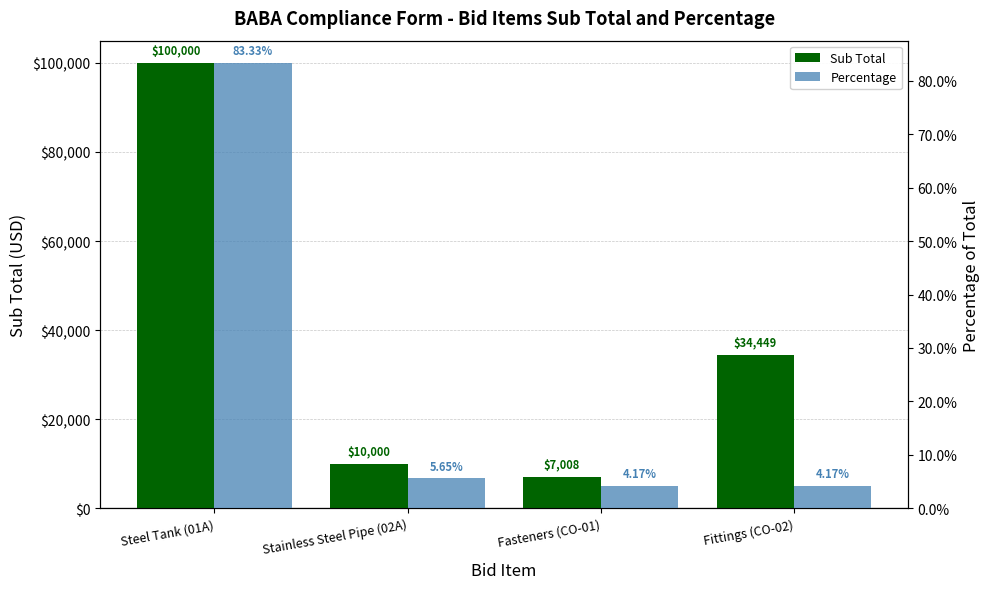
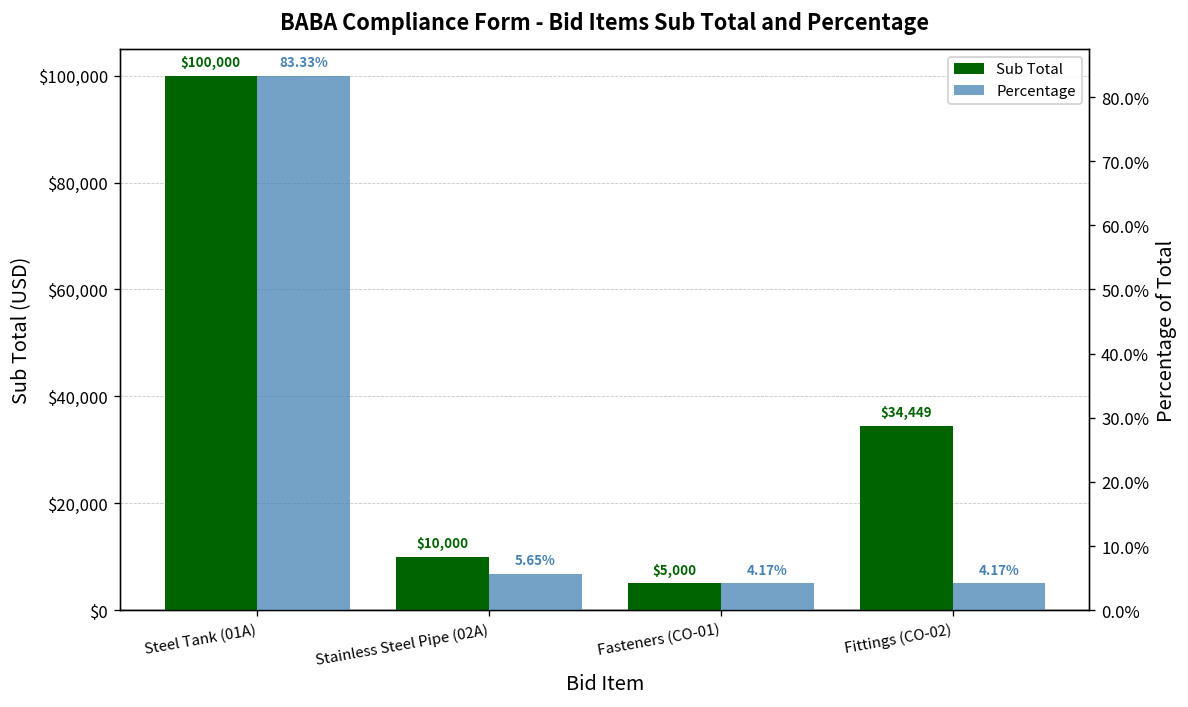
  {
    "Sub Total": {
      "Steel Tank (01A)": "$100,000",
      "Stainless Steel Pipe (02A)": "$10,000",
-     "Fasteners (CO-01)": "$7,008",
+     "Fasteners (CO-01)": "$5,000",
      "Fittings (CO-02)": "$34,449"
    },
    "Percentage": {
      "Steel Tank (01A)": "83.33%",
      "Stainless Steel Pipe (02A)": "5.65%",
      "Fasteners (CO-01)": "4.17%",
      "Fittings (CO-02)": "4.17%"
    }
  }
